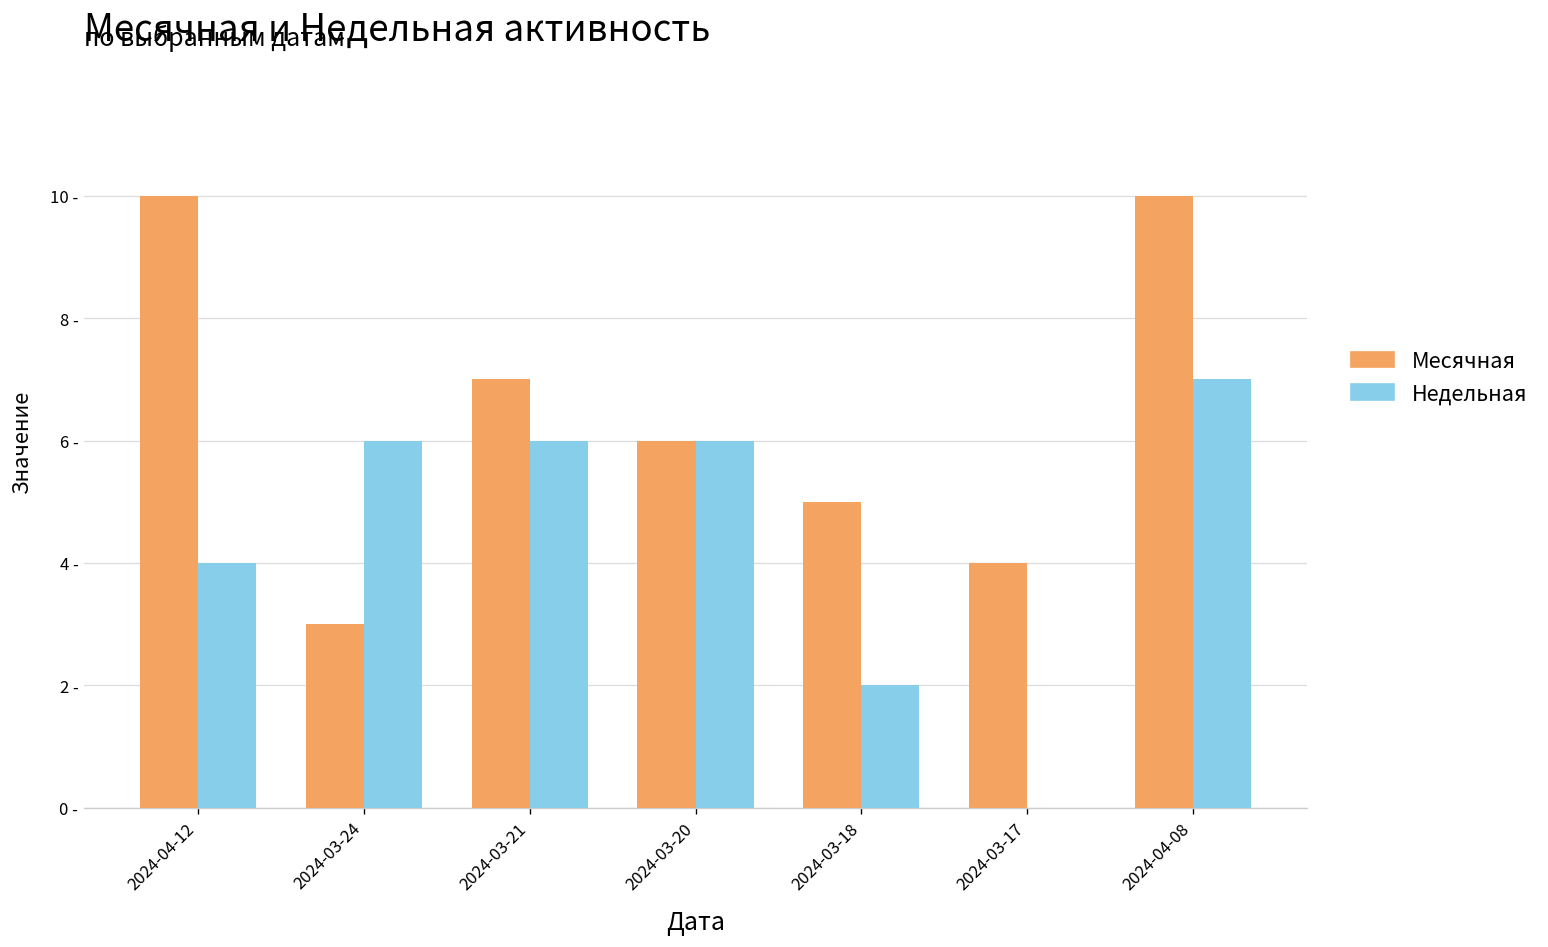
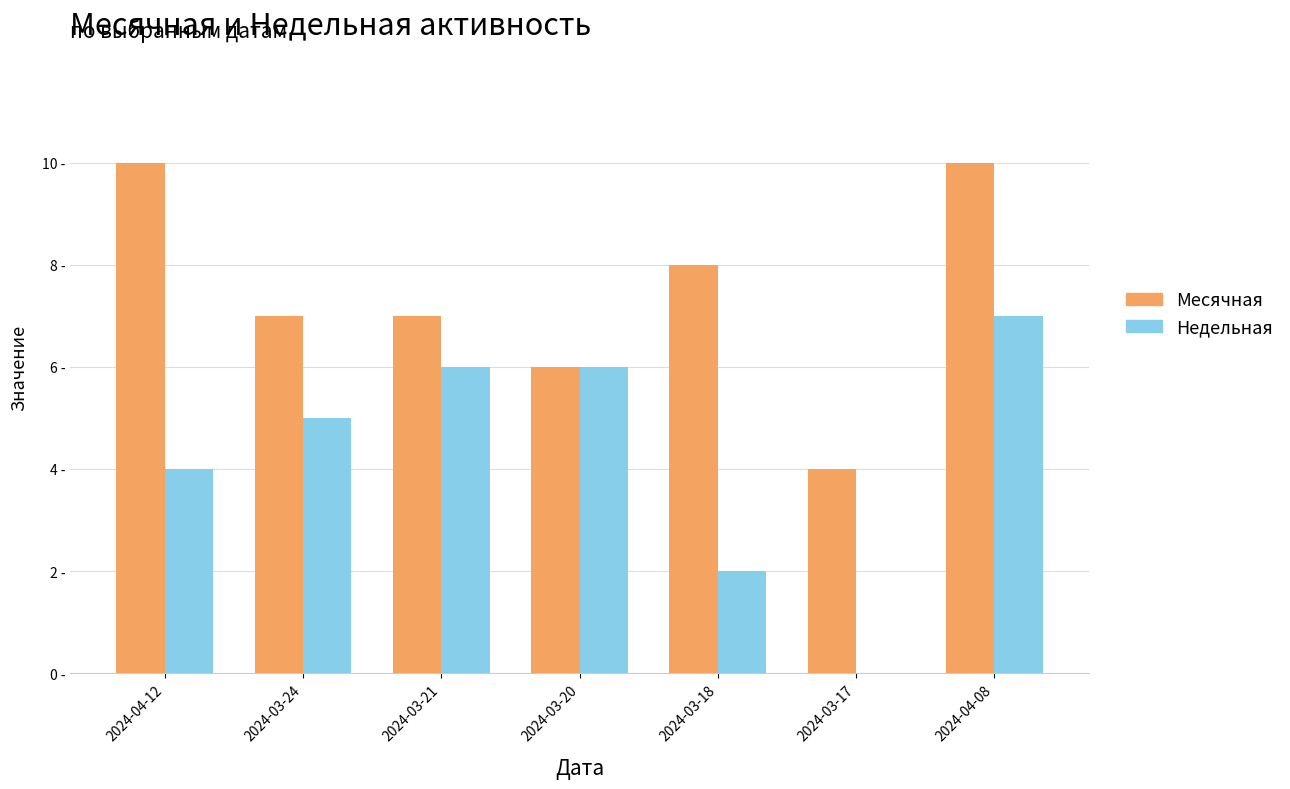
  {
    "Месячная": {
      "2024-04-12": "10 -",
-     "2024-03-24": "3 -",
+     "2024-03-24": "7 -",
      "2024-03-21": "7 -",
      "2024-03-20": "6 -",
-     "2024-03-18": "5 -",
+     "2024-03-18": "8 -",
      "2024-03-17": "4 -",
      "2024-04-08": "10 -"
    },
    "Недельная": {
      "2024-04-12": "4 -",
-     "2024-03-24": "6 -",
+     "2024-03-24": "5 -",
      "2024-03-21": "6 -",
      "2024-03-20": "6 -",
      "2024-03-18": "2 -",
      "2024-03-17": "0 -",
      "2024-04-08": "7 -"
    }
  }
